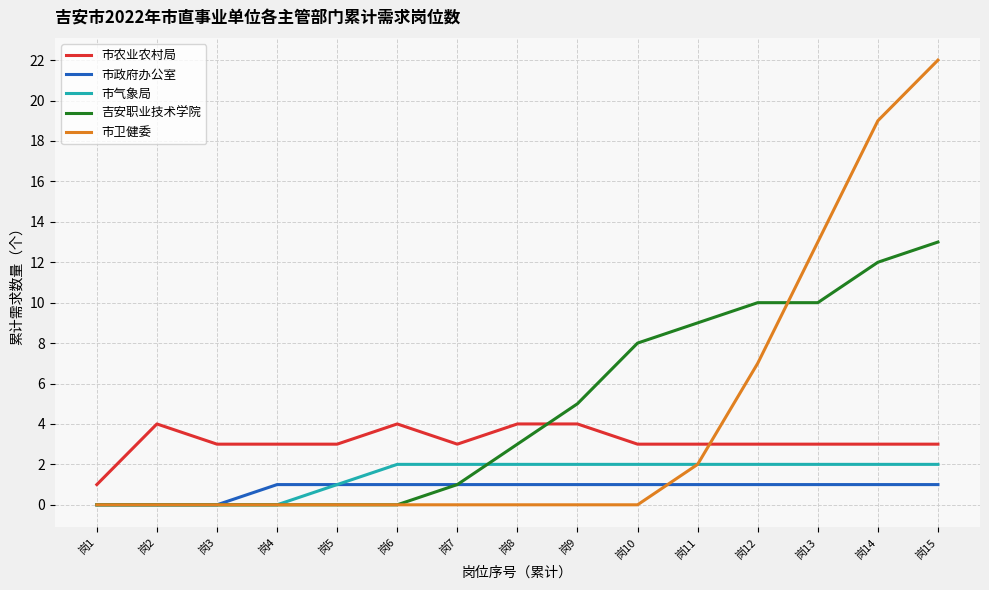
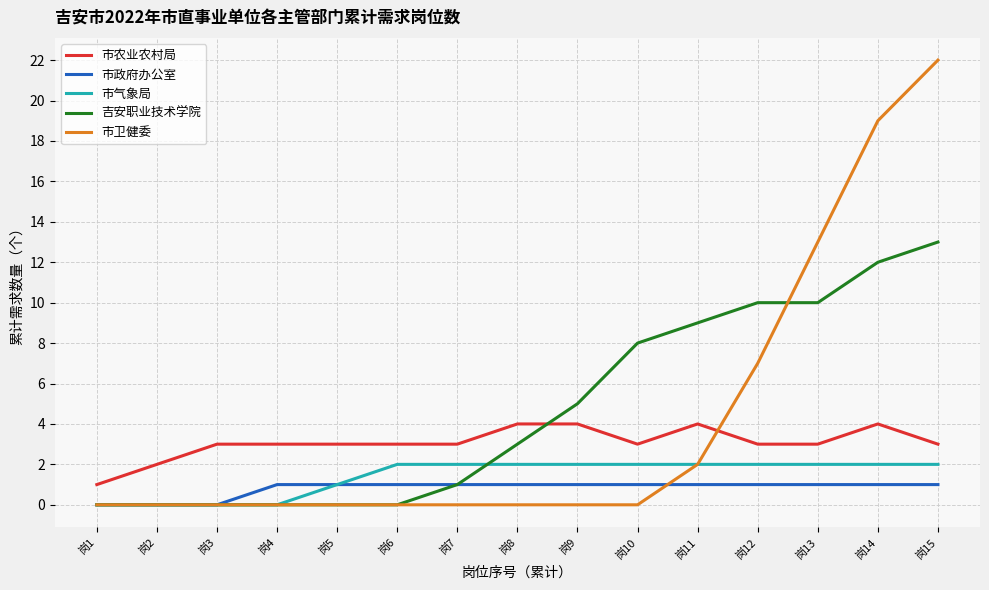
  {
    "市农业农村局": {
      "岗1": 1,
-     "岗2": 4,
+     "岗2": 2,
      "岗3": 3,
      "岗4": 3,
      "岗5": 3,
-     "岗6": 4,
+     "岗6": 3,
      "岗7": 3,
      "岗8": 4,
      "岗9": 4,
      "岗10": 3,
-     "岗11": 3,
+     "岗11": 4,
      "岗12": 3,
      "岗13": 3,
-     "岗14": 3,
+     "岗14": 4,
      "岗15": 3
    },
    "市政府办公室": {
      "岗4": 1,
      "岗6": 1,
      "岗8": 1,
      "岗9": 1,
      "岗10": 1,
      "岗11": 1,
      "岗12": 1,
      "岗13": 1,
      "岗14": 1,
      "岗15": 1
    },
    "市气象局": {
      "岗6": 2,
      "岗7": 2,
      "岗8": 2,
      "岗9": 2,
      "岗10": 2,
      "岗12": 2,
      "岗13": 2,
      "岗14": 2,
      "岗15": 2
    },
    "吉安职业技术学院": {
      "岗8": 3,
      "岗9": 5,
      "岗10": 8,
      "岗11": 9,
      "岗12": 10,
      "岗13": 10,
      "岗14": 12,
      "岗15": 13
    },
    "市卫健委": {
      "岗7": 0,
      "岗8": 0,
      "岗9": 0,
      "岗10": 0,
      "岗12": 7,
      "岗13": 13,
      "岗14": 19,
      "岗15": 22
    }
  }
